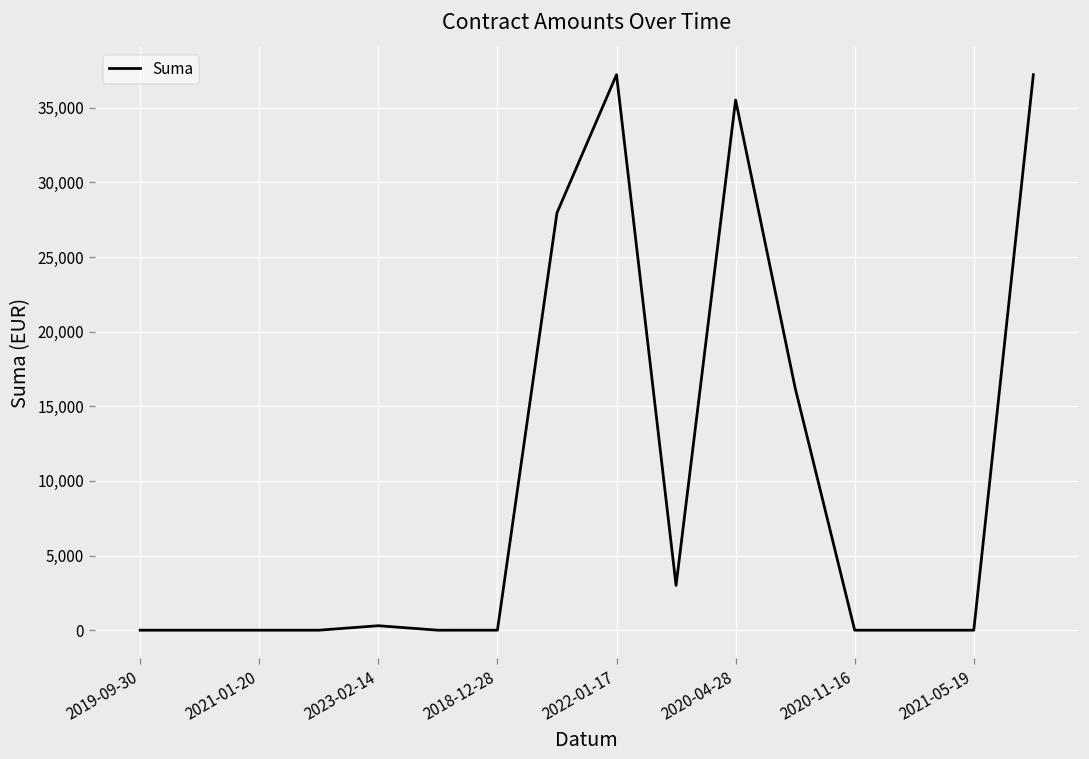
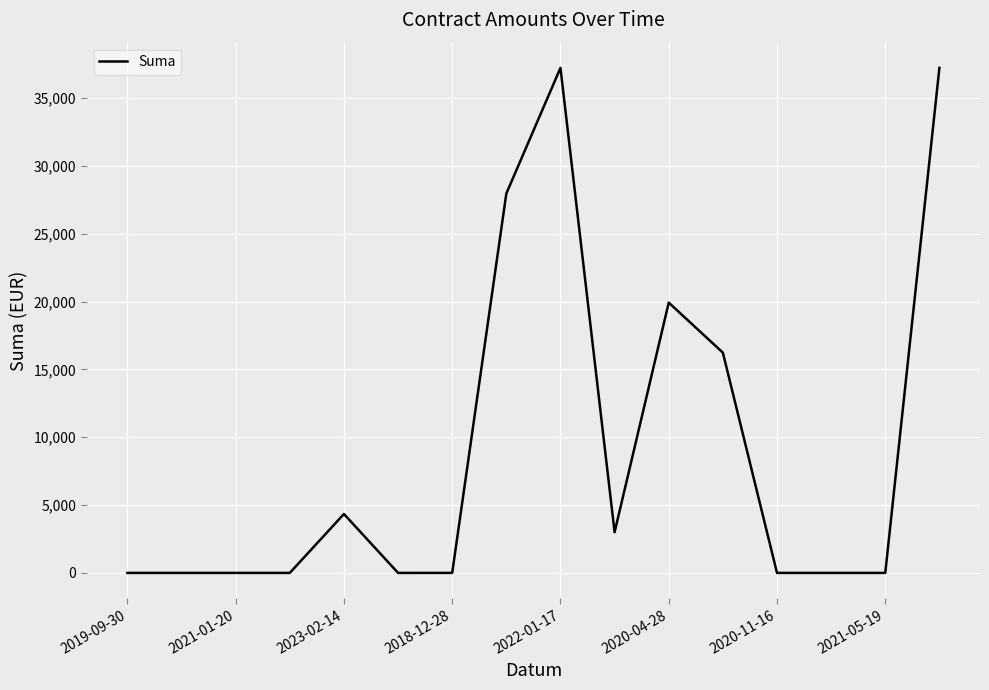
  {
    "2019-09-30": "0",
    "2021-01-20": "0",
-   "2023-02-14": "300",
+   "2023-02-14": "4,300",
    "2018-12-28": "0",
    "2022-01-17": "37,200",
-   "2020-04-28": "35,500",
+   "2020-04-28": "19,900",
    "2021-05-19": "0"
  }
